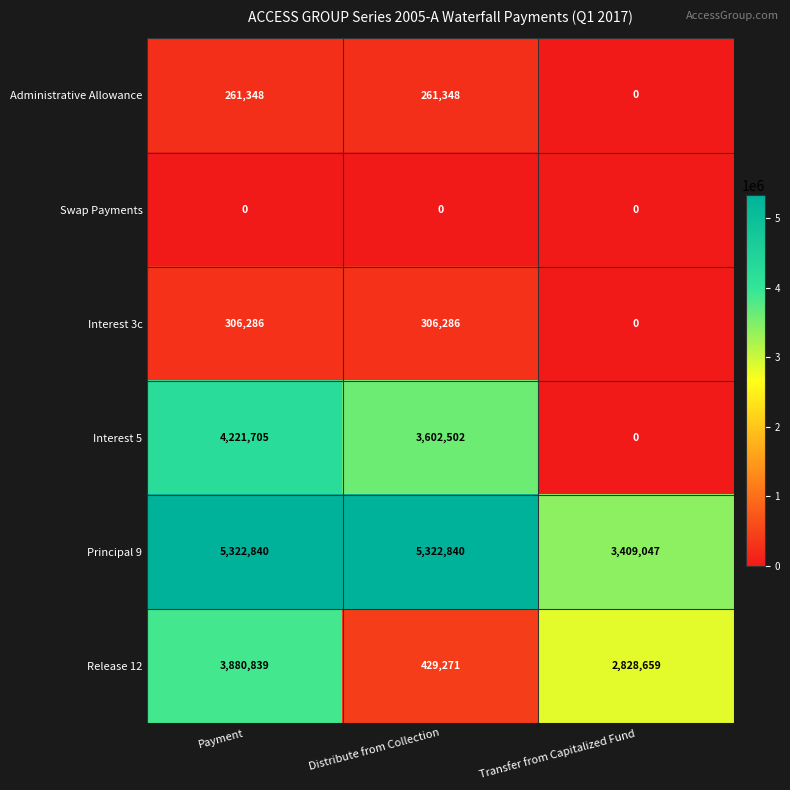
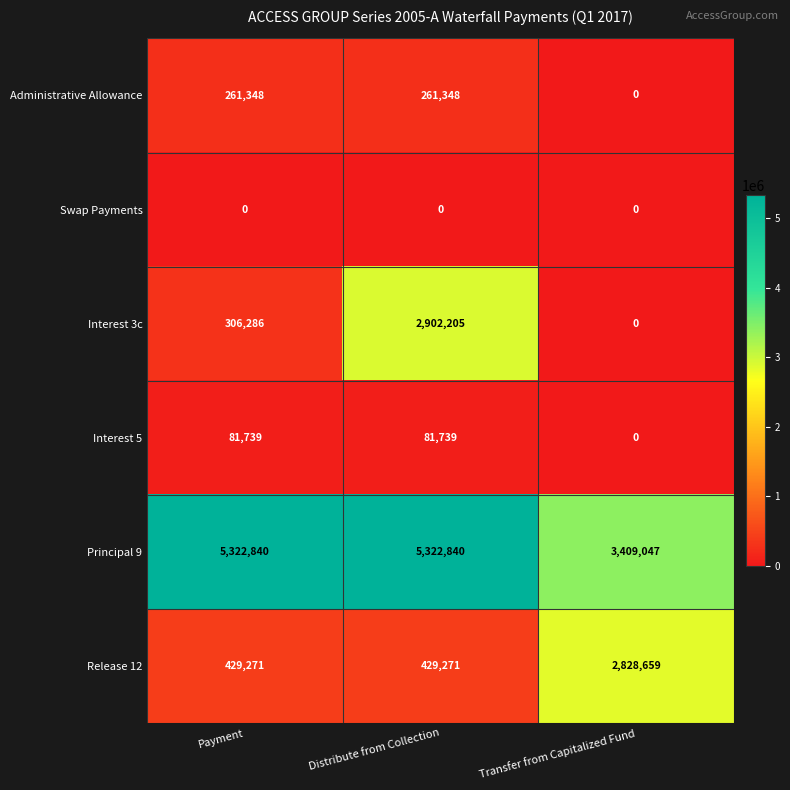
  {
    "Administrative Allowance": {
      "Payment": "261,348",
      "Distribute from Collection": "261,348",
      "Transfer from Capitalized Fund": "0"
    },
    "Swap Payments": {
      "Payment": "0",
      "Distribute from Collection": "0",
      "Transfer from Capitalized Fund": "0"
    },
    "Interest 3c": {
      "Payment": "306,286",
-     "Distribute from Collection": "306,286",
+     "Distribute from Collection": "2,902,205",
      "Transfer from Capitalized Fund": "0"
    },
    "Interest 5": {
-     "Payment": "4,221,705",
-     "Distribute from Collection": "3,602,502",
+     "Payment": "81,739",
+     "Distribute from Collection": "81,739",
      "Transfer from Capitalized Fund": "0"
    },
    "Principal 9": {
      "Payment": "5,322,840",
      "Distribute from Collection": "5,322,840",
      "Transfer from Capitalized Fund": "3,409,047"
    },
    "Release 12": {
-     "Payment": "3,880,839",
+     "Payment": "429,271",
      "Distribute from Collection": "429,271",
      "Transfer from Capitalized Fund": "2,828,659"
    }
  }
